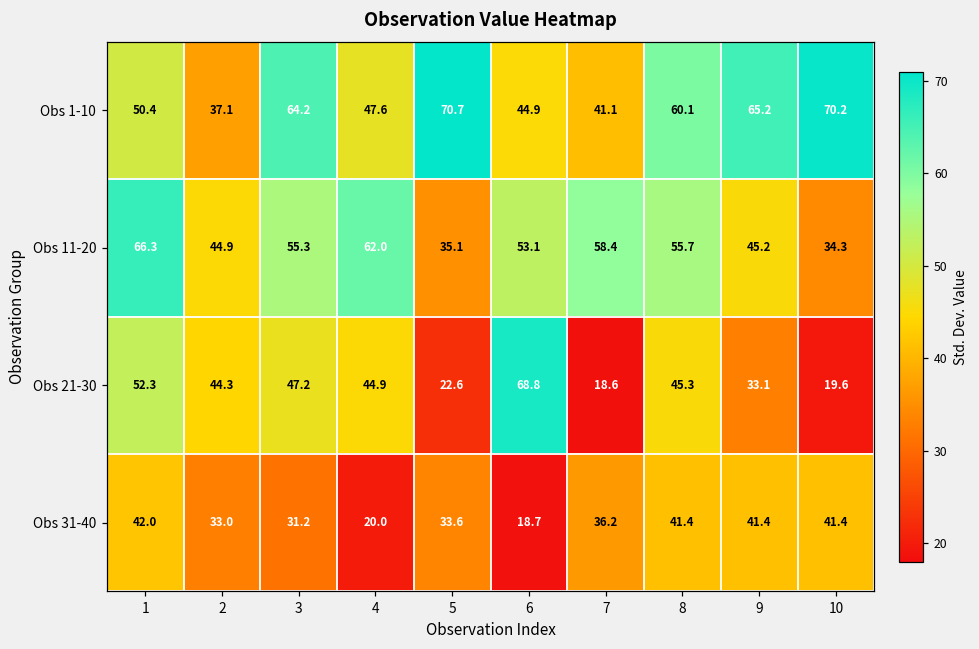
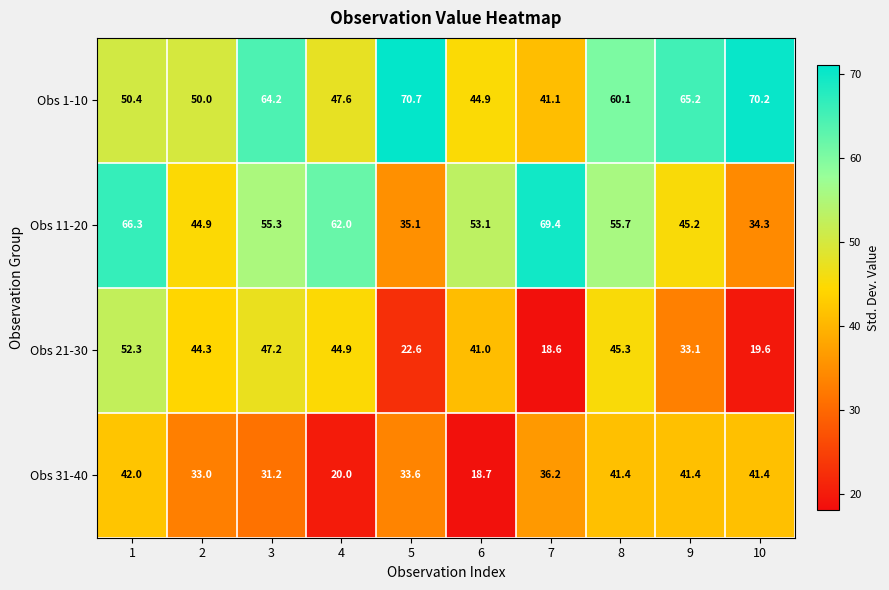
  {
    "Obs 1-10": {
      "1": 50.4,
-     "2": 37.1,
+     "2": 50.0,
      "3": 64.2,
      "4": 47.6,
      "5": 70.7,
      "6": 44.9,
      "7": 41.1,
      "8": 60.1,
      "9": 65.2,
      "10": 70.2
    },
    "Obs 11-20": {
      "1": 66.3,
      "2": 44.9,
      "3": 55.3,
      "4": 62.0,
      "5": 35.1,
      "6": 53.1,
-     "7": 58.4,
+     "7": 69.4,
      "8": 55.7,
      "9": 45.2,
      "10": 34.3
    },
    "Obs 21-30": {
      "1": 52.3,
      "2": 44.3,
      "3": 47.2,
      "4": 44.9,
      "5": 22.6,
-     "6": 68.8,
+     "6": 41.0,
      "7": 18.6,
      "8": 45.3,
      "9": 33.1,
      "10": 19.6
    },
    "Obs 31-40": {
      "1": 42.0,
      "2": 33.0,
      "3": 31.2,
      "4": 20.0,
      "5": 33.6,
      "6": 18.7,
      "7": 36.2,
      "8": 41.4,
      "9": 41.4,
      "10": 41.4
    }
  }
